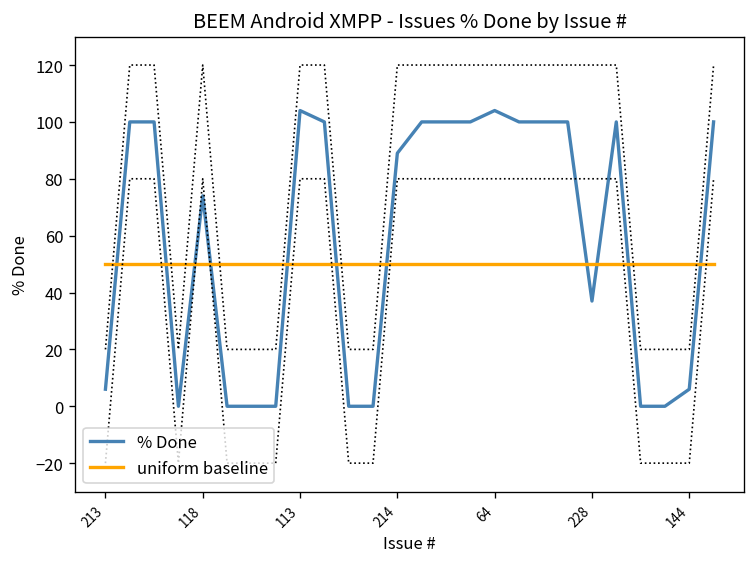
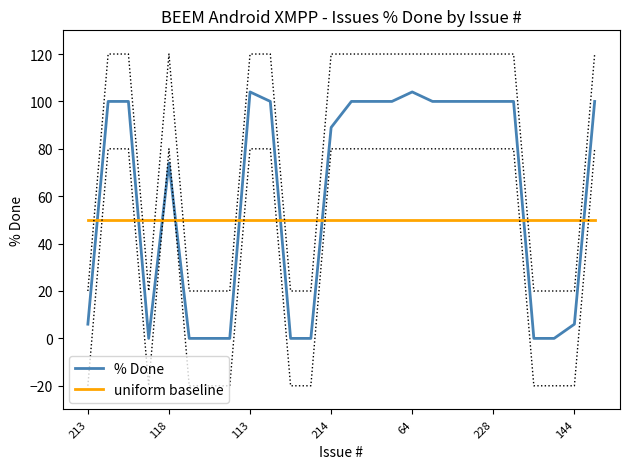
  {
    "% Done": {
      "213": 6,
      "118": 74,
      "113": 104,
      "214": 89,
      "64": 104,
-     "228": 37,
+     "228": 100,
      "144": 6
    },
    "uniform baseline": {
      "213": 50,
      "118": 50,
      "113": 50,
      "214": 50,
      "64": 50,
      "228": 50,
      "144": 50
    }
  }
